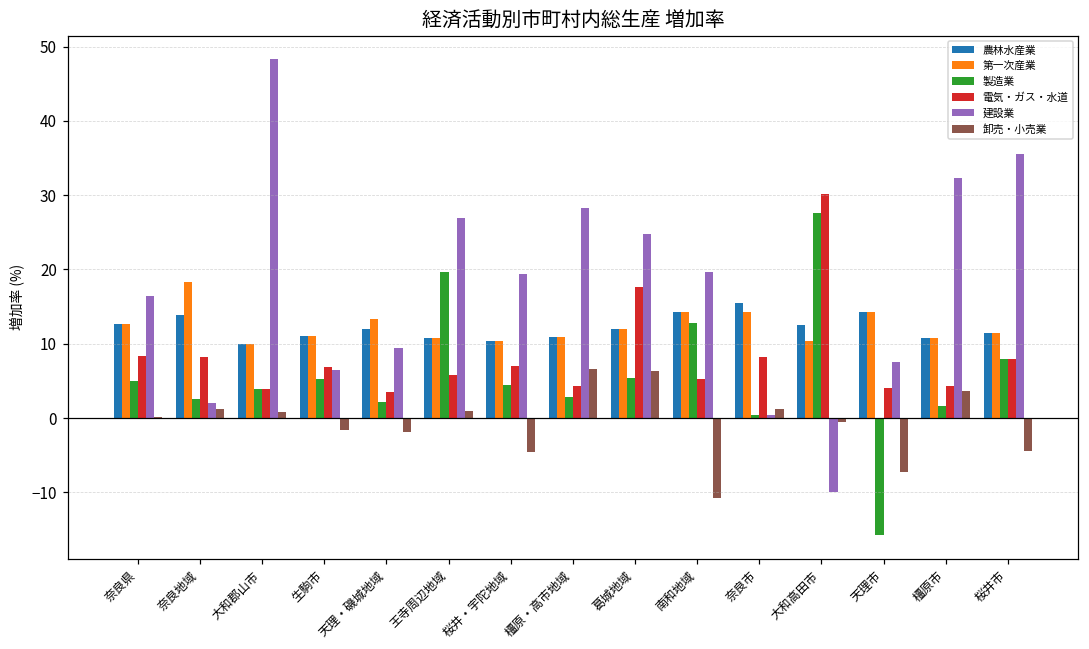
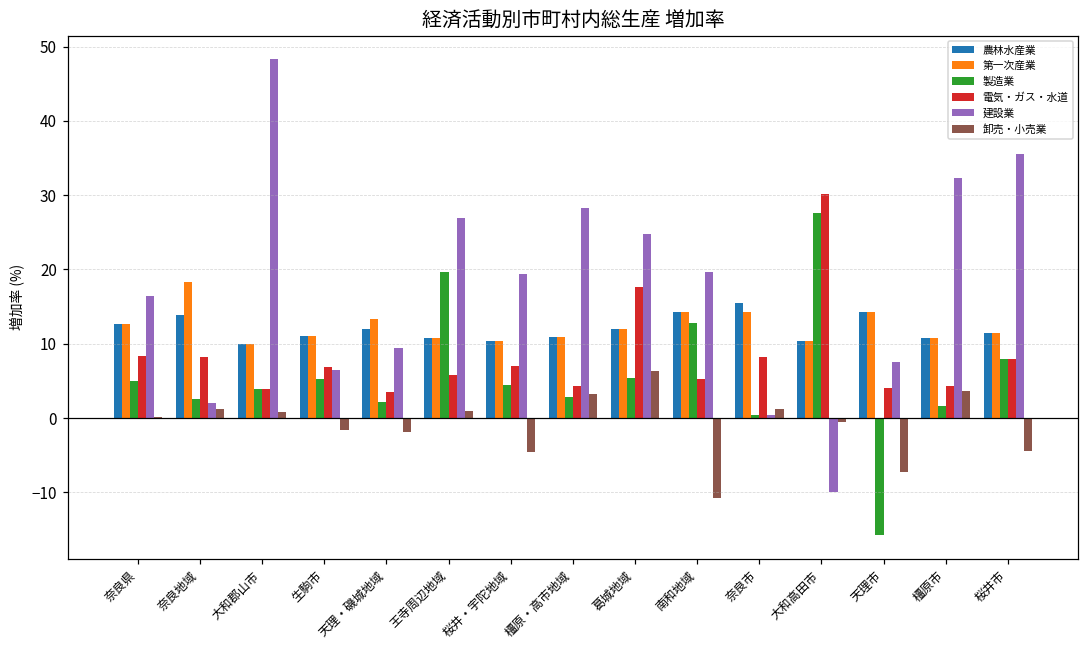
  {
    "農林水産業": {
      "奈良県": 13,
      "奈良地域": 14,
      "大和郡山市": 10,
      "生駒市": 11,
      "天理・磯城地域": 12,
      "王寺周辺地域": 11,
      "桜井・宇陀地域": 10,
      "橿原・高市地域": 11,
      "葛城地域": 12,
      "南和地域": 14,
      "奈良市": 16,
-     "大和高田市": 12,
+     "大和高田市": 10,
      "天理市": 14,
      "橿原市": 11,
      "桜井市": 11
    },
    "第一次産業": {
      "奈良県": 13,
      "奈良地域": 18,
      "大和郡山市": 10,
      "生駒市": 11,
      "天理・磯城地域": 13,
      "王寺周辺地域": 11,
      "桜井・宇陀地域": 10,
      "橿原・高市地域": 11,
      "葛城地域": 12,
      "南和地域": 14,
      "奈良市": 14,
      "大和高田市": 10,
      "天理市": 14,
      "橿原市": 11,
      "桜井市": 11
    },
    "製造業": {
      "奈良県": 5,
      "奈良地域": 3,
      "大和郡山市": 4,
      "生駒市": 5,
      "天理・磯城地域": 2,
      "王寺周辺地域": 20,
      "桜井・宇陀地域": 4,
      "橿原・高市地域": 3,
      "葛城地域": 5,
      "南和地域": 13,
      "奈良市": 0,
      "大和高田市": 28,
      "天理市": -16,
      "橿原市": 2,
      "桜井市": 8
    },
    "電気・ガス・水道": {
      "奈良県": 8,
      "奈良地域": 8,
      "大和郡山市": 4,
      "生駒市": 7,
      "天理・磯城地域": 3,
      "王寺周辺地域": 6,
      "桜井・宇陀地域": 7,
      "橿原・高市地域": 4,
      "葛城地域": 18,
      "南和地域": 5,
      "奈良市": 8,
      "大和高田市": 30,
      "天理市": 4,
      "橿原市": 4,
      "桜井市": 8
    },
    "建設業": {
      "奈良県": 16,
      "奈良地域": 2,
      "大和郡山市": 48,
      "生駒市": 6,
      "天理・磯城地域": 9,
      "王寺周辺地域": 27,
      "桜井・宇陀地域": 19,
      "橿原・高市地域": 28,
      "葛城地域": 25,
      "南和地域": 20,
      "奈良市": 0,
      "大和高田市": -10,
      "天理市": 8,
      "橿原市": 32,
      "桜井市": 36
    },
    "卸売・小売業": {
      "奈良地域": 1,
      "大和郡山市": 1,
      "生駒市": -2,
      "天理・磯城地域": -2,
      "王寺周辺地域": 1,
      "桜井・宇陀地域": -5,
-     "橿原・高市地域": 7,
+     "橿原・高市地域": 3,
      "葛城地域": 6,
      "南和地域": -11,
      "奈良市": 1,
      "大和高田市": -1,
      "天理市": -7,
      "橿原市": 4,
      "桜井市": -4
    }
  }
